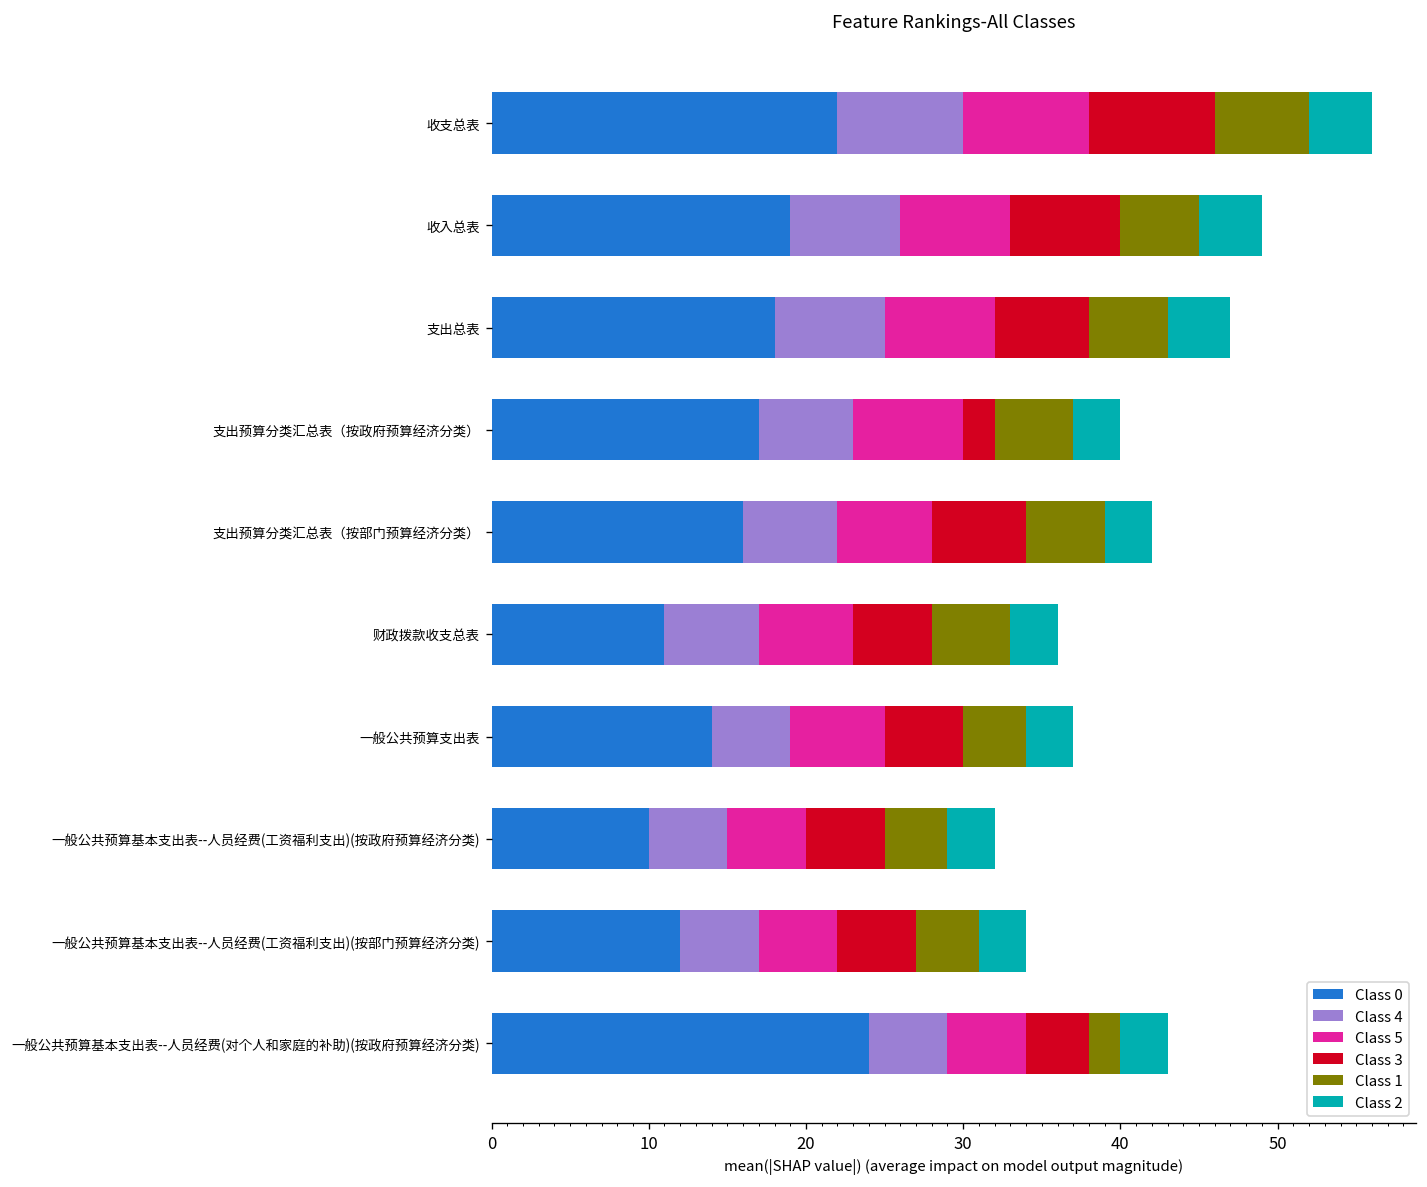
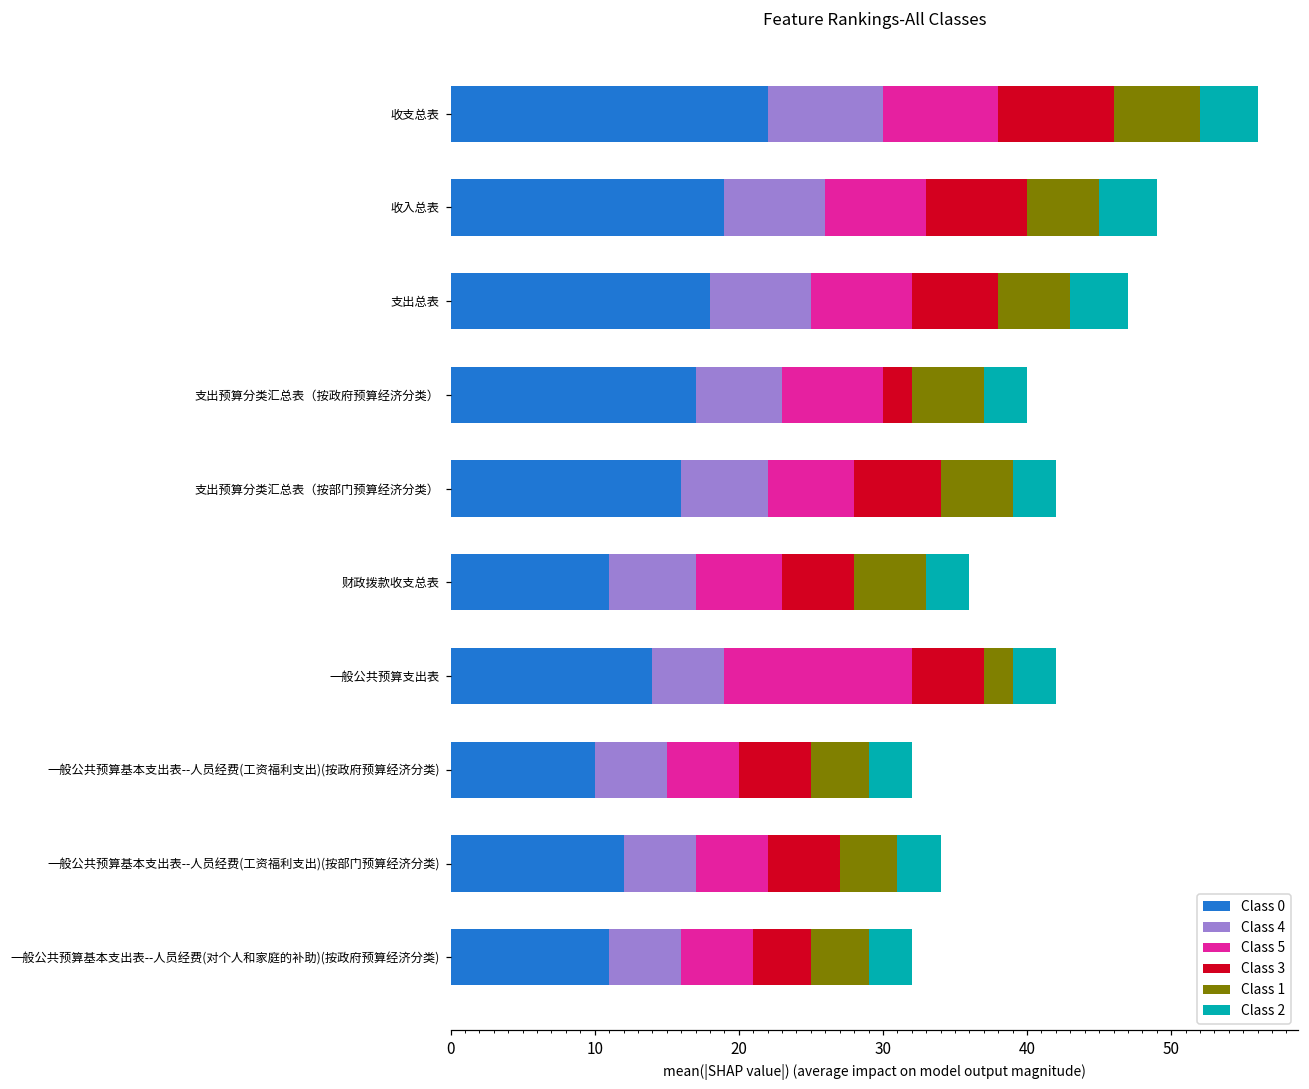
  {
    "Class 0": {
      "收支总表": 22,
      "收入总表": 19,
      "支出总表": 18,
      "支出预算分类汇总表（按政府预算经济分类）": 17,
      "支出预算分类汇总表（按部门预算经济分类）": 16,
      "财政拨款收支总表": 11,
      "一般公共预算支出表": 14,
      "一般公共预算基本支出表--人员经费(工资福利支出)(按政府预算经济分类)": 10,
      "一般公共预算基本支出表--人员经费(工资福利支出)(按部门预算经济分类)": 12,
-     "一般公共预算基本支出表--人员经费(对个人和家庭的补助)(按政府预算经济分类)": 24
+     "一般公共预算基本支出表--人员经费(对个人和家庭的补助)(按政府预算经济分类)": 11
    },
    "Class 4": {
      "收支总表": 8,
      "收入总表": 7,
      "支出总表": 7,
      "支出预算分类汇总表（按政府预算经济分类）": 6,
      "支出预算分类汇总表（按部门预算经济分类）": 6,
      "财政拨款收支总表": 6,
      "一般公共预算支出表": 5,
      "一般公共预算基本支出表--人员经费(工资福利支出)(按政府预算经济分类)": 5,
      "一般公共预算基本支出表--人员经费(工资福利支出)(按部门预算经济分类)": 5,
      "一般公共预算基本支出表--人员经费(对个人和家庭的补助)(按政府预算经济分类)": 5
    },
    "Class 5": {
      "收支总表": 8,
      "收入总表": 7,
      "支出总表": 7,
      "支出预算分类汇总表（按政府预算经济分类）": 7,
      "支出预算分类汇总表（按部门预算经济分类）": 6,
      "财政拨款收支总表": 6,
-     "一般公共预算支出表": 6,
+     "一般公共预算支出表": 13,
      "一般公共预算基本支出表--人员经费(工资福利支出)(按政府预算经济分类)": 5,
      "一般公共预算基本支出表--人员经费(工资福利支出)(按部门预算经济分类)": 5,
      "一般公共预算基本支出表--人员经费(对个人和家庭的补助)(按政府预算经济分类)": 5
    },
    "Class 3": {
      "收支总表": 8,
      "收入总表": 7,
      "支出总表": 6,
      "支出预算分类汇总表（按政府预算经济分类）": 2,
      "支出预算分类汇总表（按部门预算经济分类）": 6,
      "财政拨款收支总表": 5,
      "一般公共预算支出表": 5,
      "一般公共预算基本支出表--人员经费(工资福利支出)(按政府预算经济分类)": 5,
      "一般公共预算基本支出表--人员经费(工资福利支出)(按部门预算经济分类)": 5,
      "一般公共预算基本支出表--人员经费(对个人和家庭的补助)(按政府预算经济分类)": 4
    },
    "Class 1": {
      "收支总表": 6,
      "收入总表": 5,
      "支出总表": 5,
      "支出预算分类汇总表（按政府预算经济分类）": 5,
      "支出预算分类汇总表（按部门预算经济分类）": 5,
      "财政拨款收支总表": 5,
-     "一般公共预算支出表": 4,
+     "一般公共预算支出表": 2,
      "一般公共预算基本支出表--人员经费(工资福利支出)(按政府预算经济分类)": 4,
      "一般公共预算基本支出表--人员经费(工资福利支出)(按部门预算经济分类)": 4,
-     "一般公共预算基本支出表--人员经费(对个人和家庭的补助)(按政府预算经济分类)": 2
+     "一般公共预算基本支出表--人员经费(对个人和家庭的补助)(按政府预算经济分类)": 4
    },
    "Class 2": {
      "收支总表": 4,
      "收入总表": 4,
      "支出总表": 4,
      "支出预算分类汇总表（按政府预算经济分类）": 3,
      "支出预算分类汇总表（按部门预算经济分类）": 3,
      "财政拨款收支总表": 3,
      "一般公共预算支出表": 3,
      "一般公共预算基本支出表--人员经费(工资福利支出)(按政府预算经济分类)": 3,
      "一般公共预算基本支出表--人员经费(工资福利支出)(按部门预算经济分类)": 3,
      "一般公共预算基本支出表--人员经费(对个人和家庭的补助)(按政府预算经济分类)": 3
    }
  }
